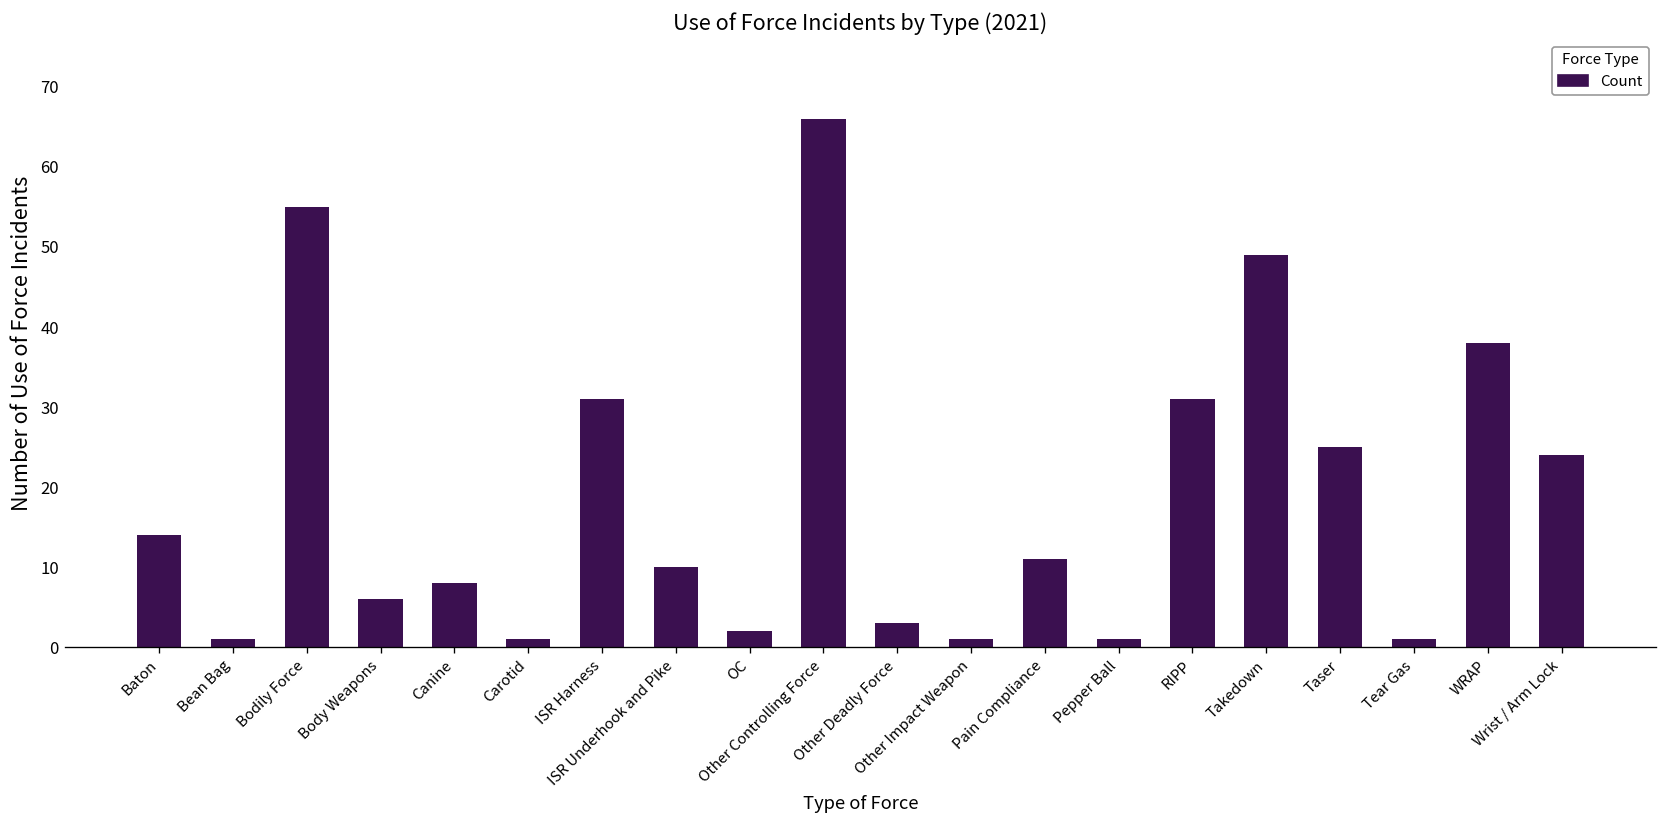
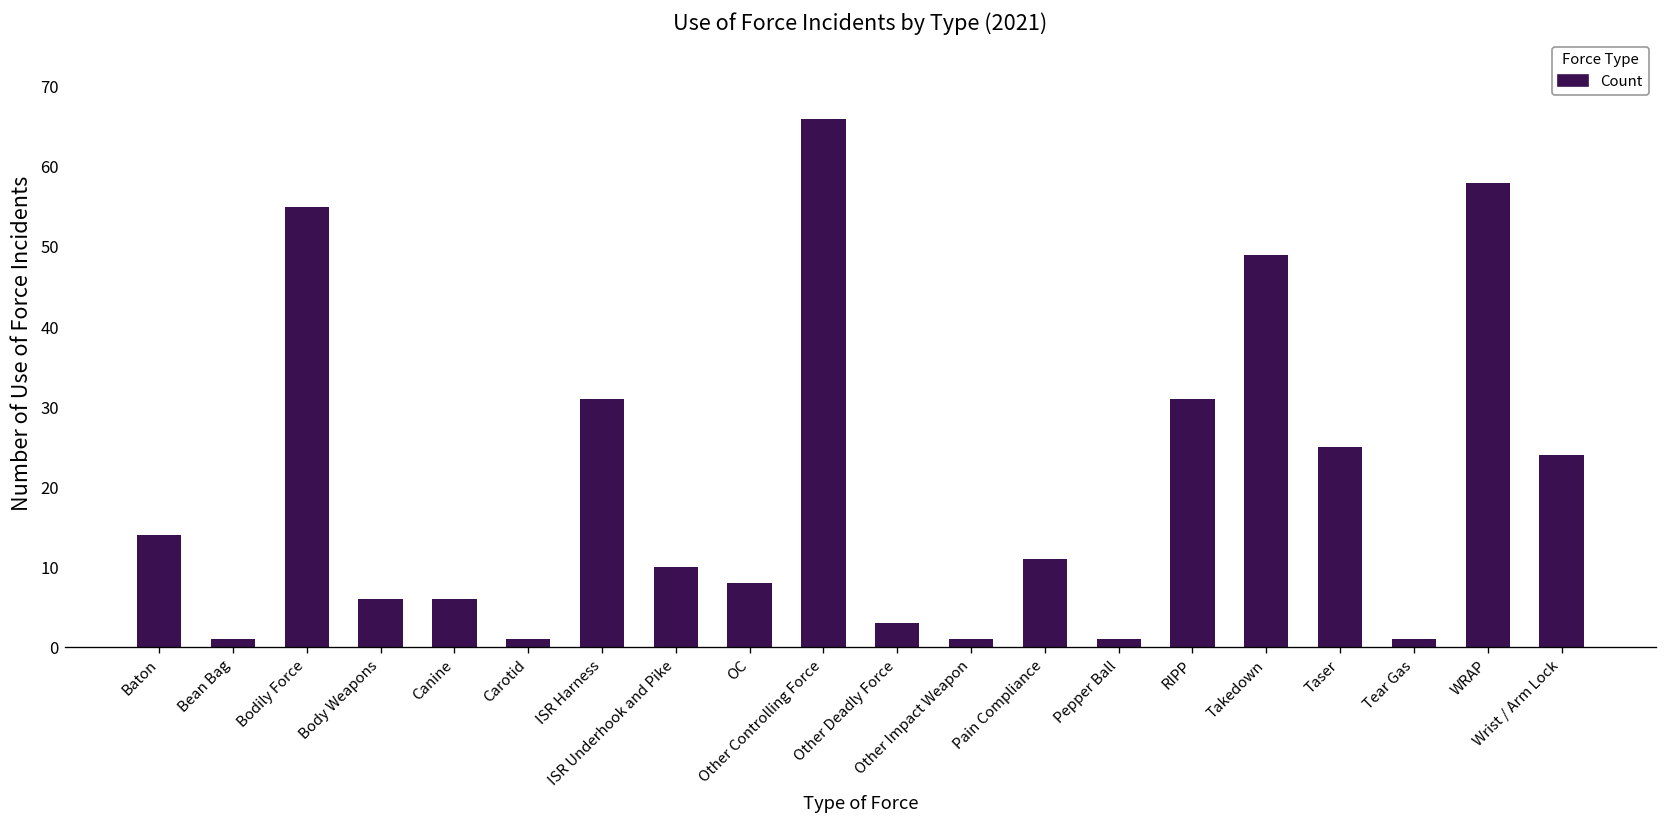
  {
    "Baton": 14,
    "Bean Bag": 1,
    "Bodily Force": 55,
    "Body Weapons": 6,
-   "Canine": 8,
+   "Canine": 6,
    "Carotid": 1,
    "ISR Harness": 31,
    "ISR Underhook and Pike": 10,
-   "OC": 2,
+   "OC": 8,
    "Other Controlling Force": 66,
    "Other Deadly Force": 3,
    "Other Impact Weapon": 1,
    "Pain Compliance": 11,
    "Pepper Ball": 1,
    "RIPP": 31,
    "Takedown": 49,
    "Taser": 25,
    "Tear Gas": 1,
-   "WRAP": 38,
+   "WRAP": 58,
    "Wrist / Arm Lock": 24
  }
